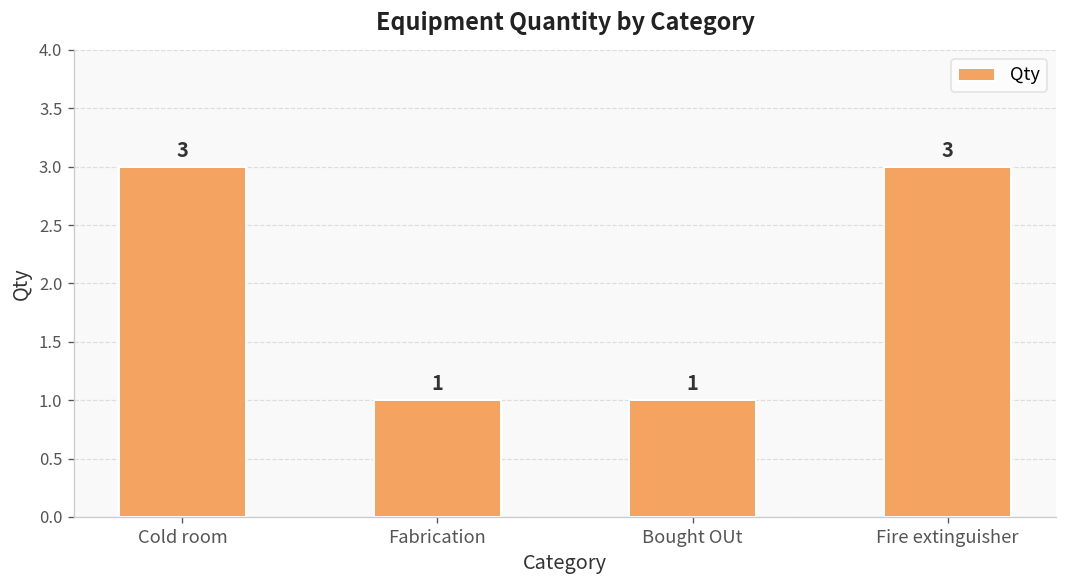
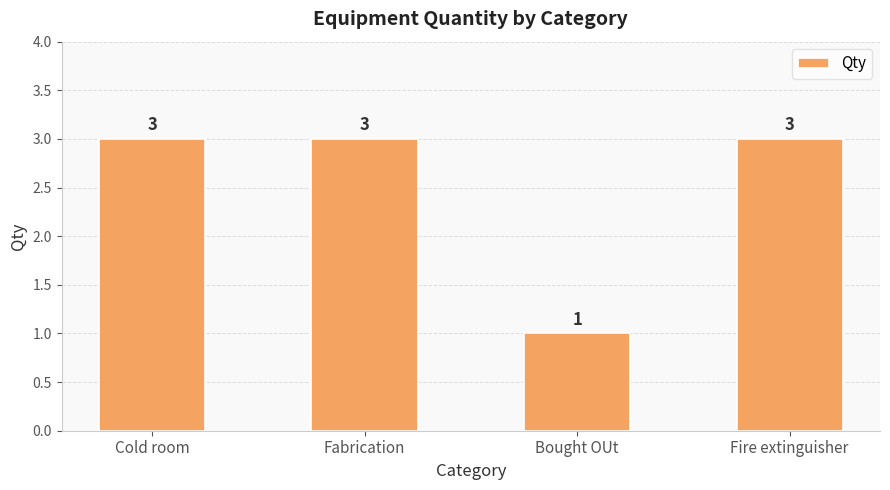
  {
    "Cold room": 3,
-   "Fabrication": 1,
+   "Fabrication": 3,
    "Bought OUt": 1,
    "Fire extinguisher": 3
  }
